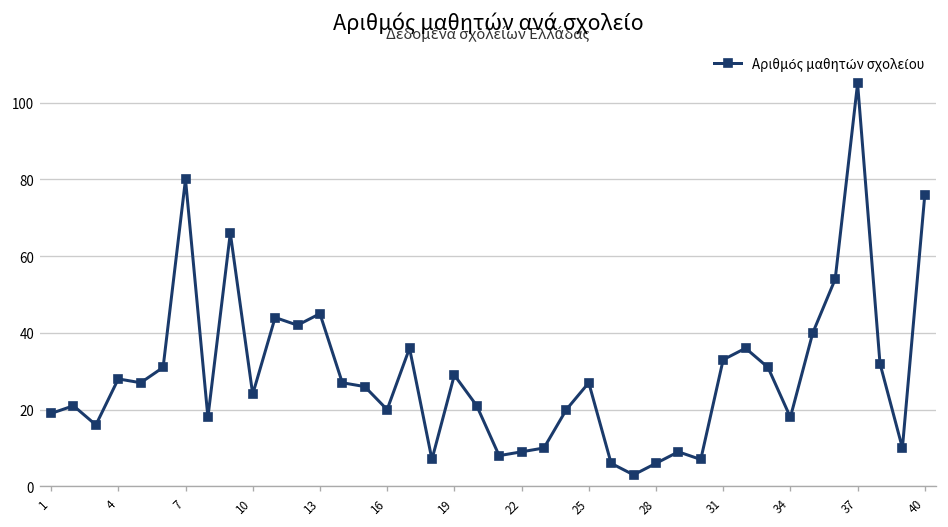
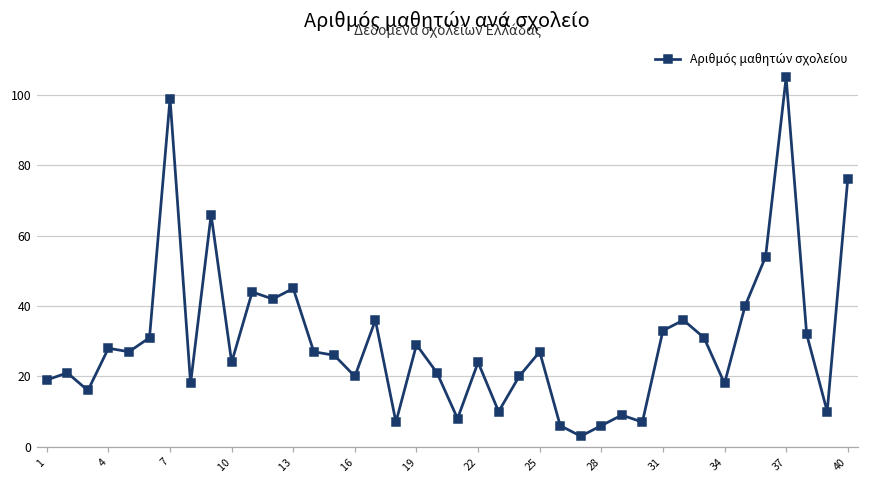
  {
    "1": 19,
    "4": 28,
-   "7": 80,
+   "7": 99,
    "10": 24,
    "13": 45,
    "16": 20,
    "19": 29,
-   "22": 9,
+   "22": 24,
    "25": 27,
    "28": 6,
    "31": 33,
    "34": 18,
    "37": 105,
    "40": 76
  }
